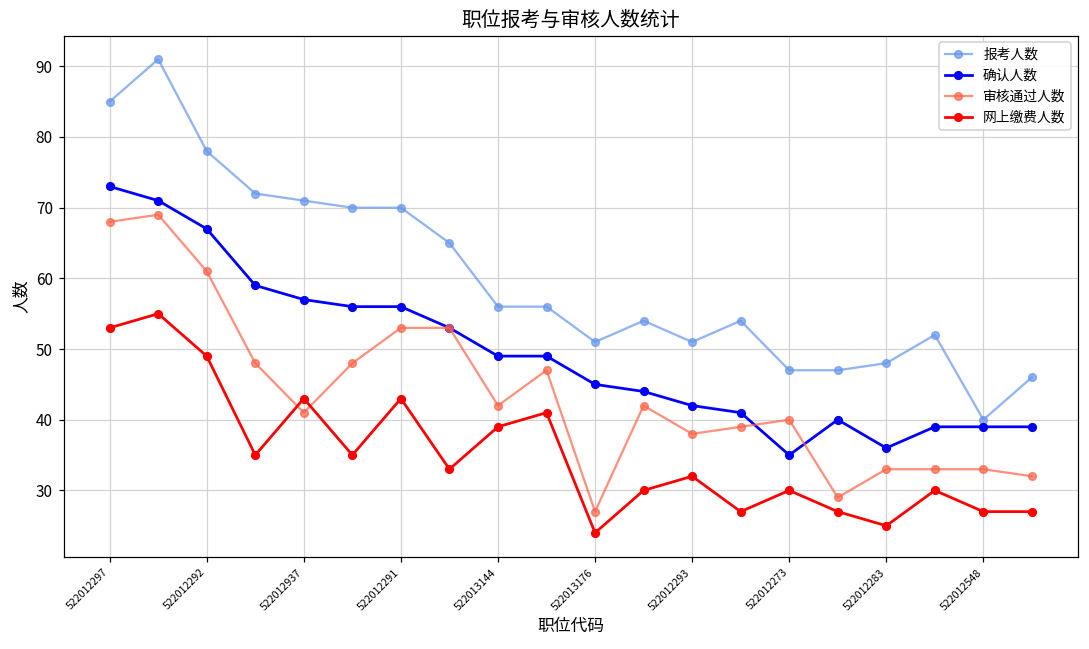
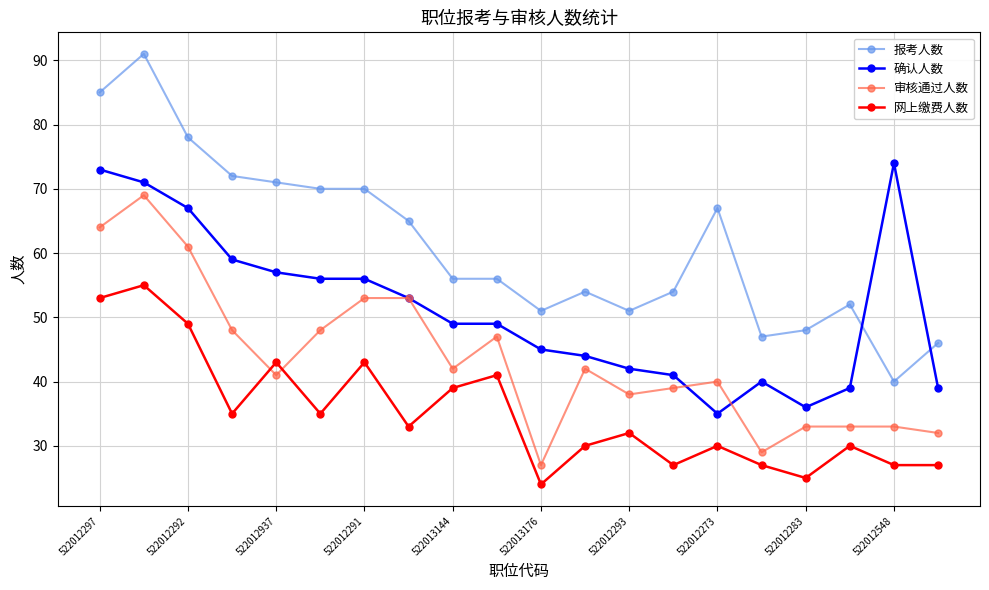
  {
    "报考人数": {
      "522012297": 85,
      "522012292": 78,
      "522012937": 71,
      "522012291": 70,
      "522013144": 56,
      "522013176": 51,
      "522012293": 51,
-     "522012273": 47,
+     "522012273": 67,
      "522012283": 48,
      "522012548": 40
    },
    "确认人数": {
      "522012297": 73,
      "522012292": 67,
      "522012937": 57,
      "522012291": 56,
      "522013144": 49,
      "522013176": 45,
      "522012293": 42,
      "522012273": 35,
      "522012283": 36,
-     "522012548": 39
+     "522012548": 74
    },
    "审核通过人数": {
-     "522012297": 68,
+     "522012297": 64,
      "522012292": 61,
      "522012937": 41,
      "522012291": 53,
      "522013144": 42,
      "522013176": 27,
      "522012293": 38,
      "522012273": 40,
      "522012283": 33,
      "522012548": 33
    },
    "网上缴费人数": {
      "522012297": 53,
      "522012292": 49,
      "522012937": 43,
      "522012291": 43,
      "522013144": 39,
      "522013176": 24,
      "522012293": 32,
      "522012273": 30,
      "522012283": 25,
      "522012548": 27
    }
  }
